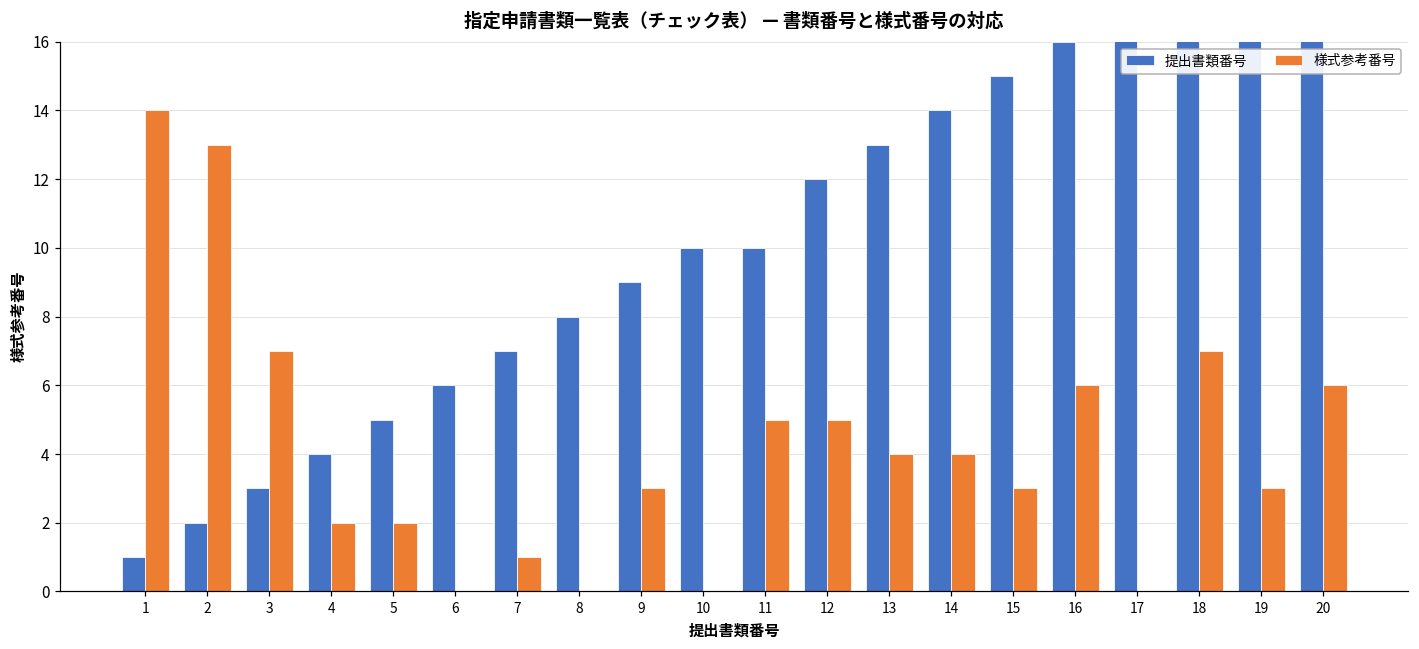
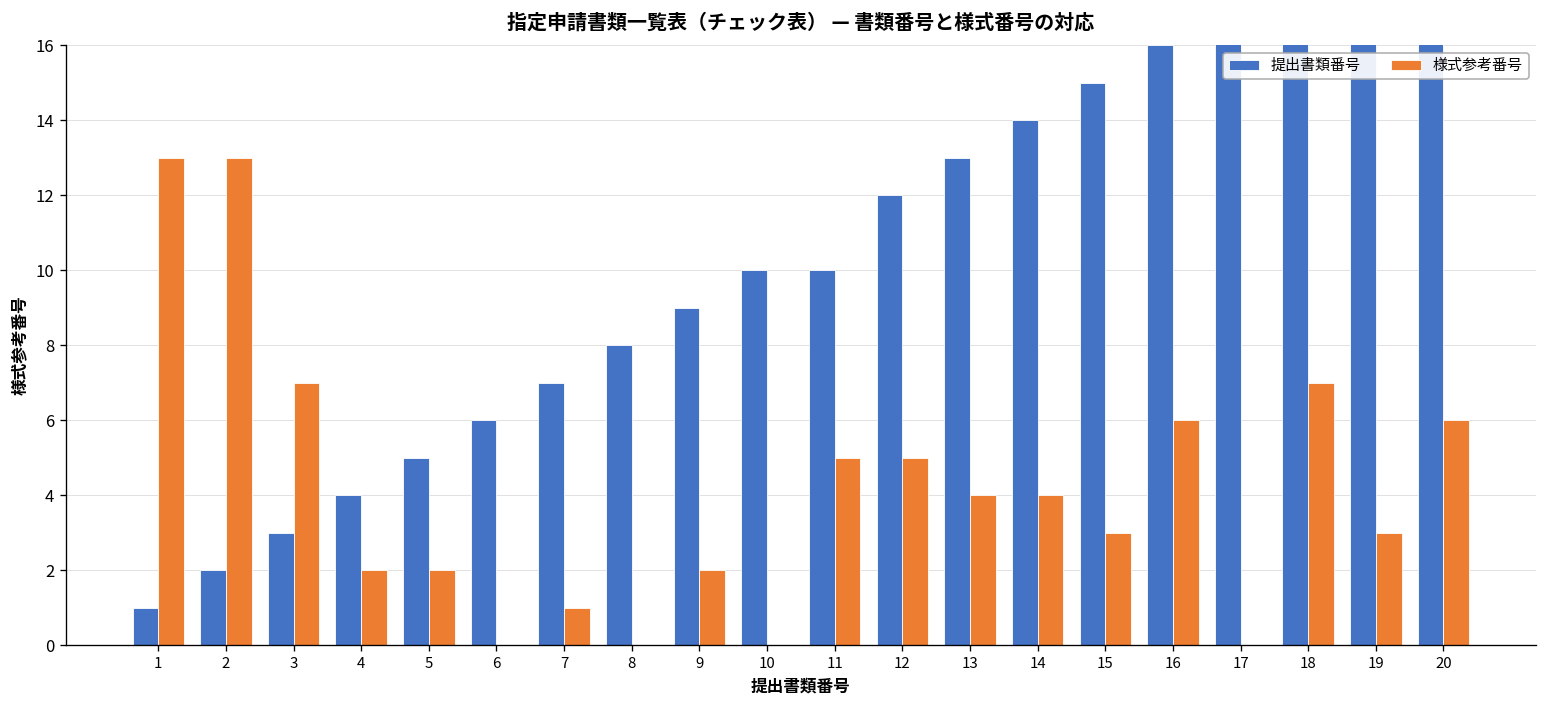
  {
    "提出書類番号": {
      "1": 1,
      "2": 2,
      "3": 3,
      "4": 4,
      "5": 5,
      "6": 6,
      "7": 7,
      "8": 8,
      "9": 9,
      "10": 10,
      "11": 10,
      "12": 12,
      "13": 13,
      "14": 14,
      "15": 15,
      "16": 16
    },
    "様式参考番号": {
-     "1": 14,
+     "1": 13,
      "2": 13,
      "3": 7,
      "4": 2,
      "5": 2,
      "6": 0,
      "7": 1,
      "8": 0,
-     "9": 3,
+     "9": 2,
      "10": 0,
      "11": 5,
      "12": 5,
      "13": 4,
      "14": 4,
      "15": 3,
      "16": 6,
      "17": 0,
      "18": 7,
      "19": 3,
      "20": 6
    }
  }
